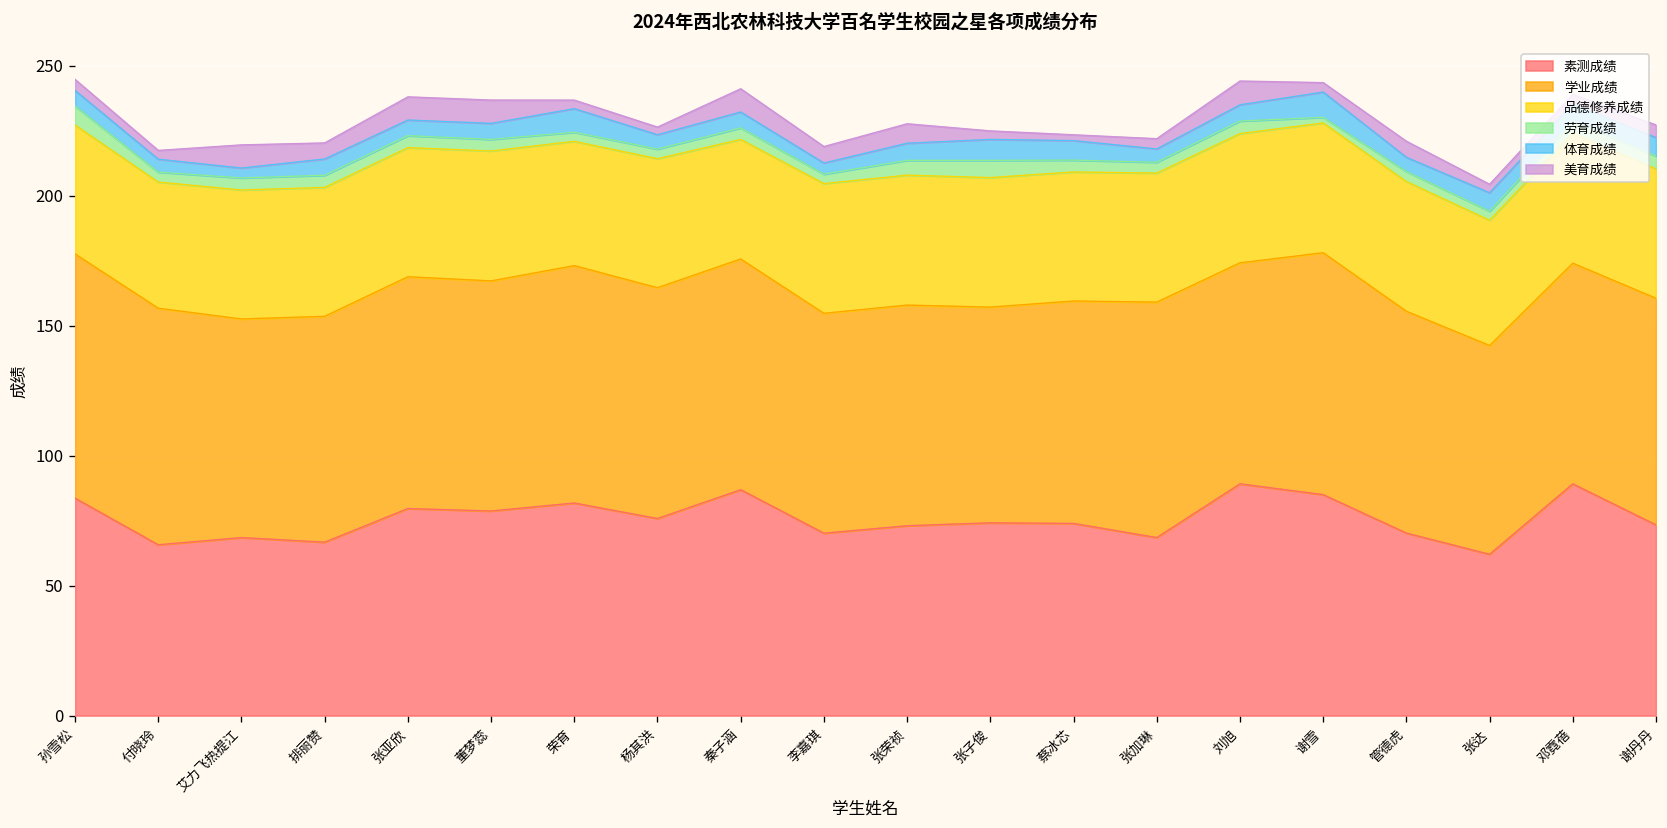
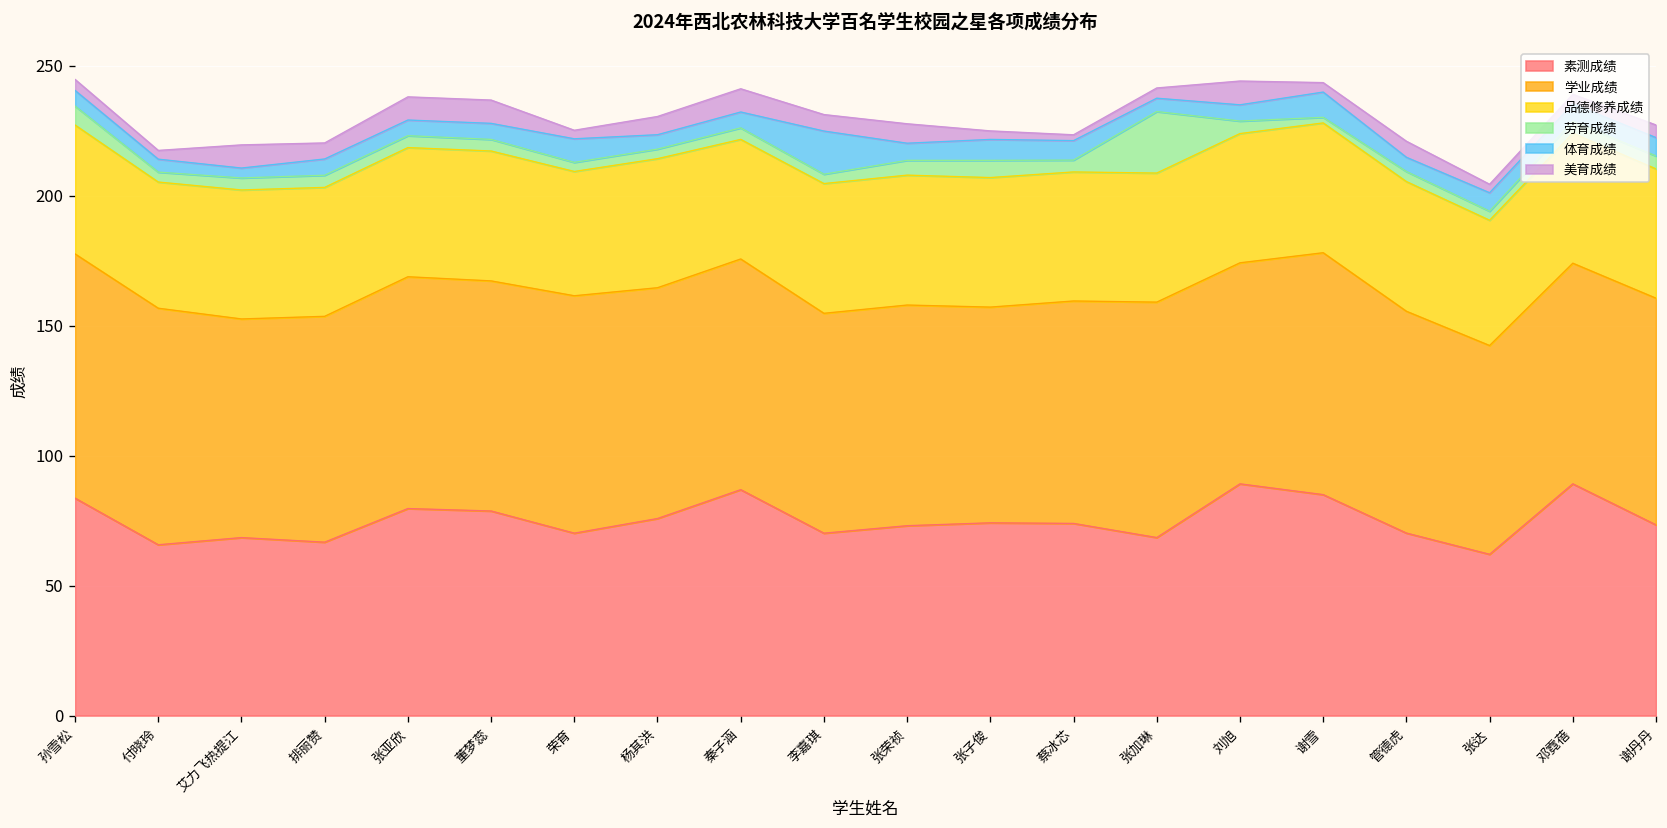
  {
    "素测成绩": {
      "孙雪松": 84,
      "付晓玲": 66,
      "艾力飞热提江": 68,
      "排丽赞": 67,
      "张亚欣": 80,
      "董梦蕊": 79,
-     "荣育": 82,
+     "荣育": 70,
      "杨其洪": 76,
      "秦子涵": 87,
      "李嘉琪": 70,
      "张荣祯": 73,
      "张子俊": 74,
      "蔡冰芯": 74,
      "张加琳": 68,
      "刘旭": 89,
      "谢雪": 85,
      "管德虎": 70,
      "张达": 62,
      "邓霓蓓": 89,
      "谢丹丹": 73
    },
    "劳育成绩": {
      "孙雪松": 7,
      "付晓玲": 4,
      "艾力飞热提江": 5,
      "排丽赞": 5,
      "张亚欣": 5,
      "董梦蕊": 4,
      "荣育": 4,
      "杨其洪": 4,
      "秦子涵": 4,
      "李嘉琪": 4,
      "张荣祯": 6,
      "张子俊": 7,
      "蔡冰芯": 5,
-     "张加琳": 4,
+     "张加琳": 24,
      "刘旭": 5,
      "谢雪": 2,
      "管德虎": 4,
      "张达": 3,
      "谢丹丹": 5
    },
    "体育成绩": {
      "孙雪松": 6,
      "付晓玲": 5,
      "艾力飞热提江": 4,
      "排丽赞": 6,
      "张亚欣": 6,
      "董梦蕊": 6,
      "荣育": 9,
      "杨其洪": 6,
      "秦子涵": 6,
-     "李嘉琪": 4,
+     "李嘉琪": 17,
      "张荣祯": 7,
      "张子俊": 8,
      "蔡冰芯": 8,
      "张加琳": 5,
      "刘旭": 6,
      "谢雪": 10,
      "管德虎": 5,
      "张达": 7,
      "谢丹丹": 7
    },
    "美育成绩": {
      "孙雪松": 4,
      "付晓玲": 3,
      "艾力飞热提江": 9,
      "排丽赞": 6,
      "张亚欣": 9,
      "董梦蕊": 9,
      "荣育": 3,
-     "杨其洪": 3,
+     "杨其洪": 7,
      "秦子涵": 9,
      "李嘉琪": 6,
      "张荣祯": 7,
      "张子俊": 3,
      "蔡冰芯": 2,
      "张加琳": 4,
      "刘旭": 9,
      "谢雪": 4,
      "管德虎": 6,
      "张达": 3,
      "谢丹丹": 5
    }
  }
